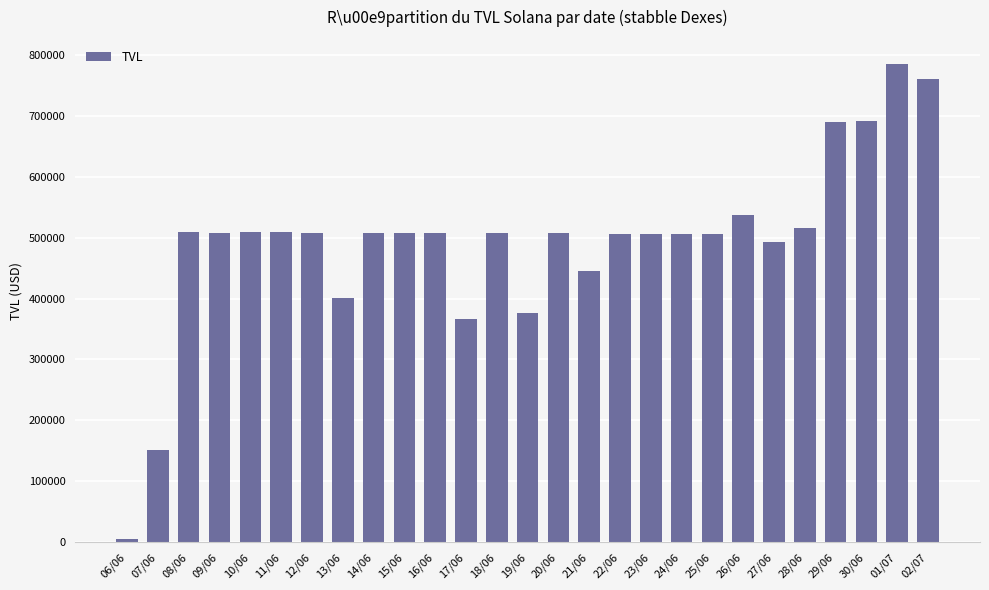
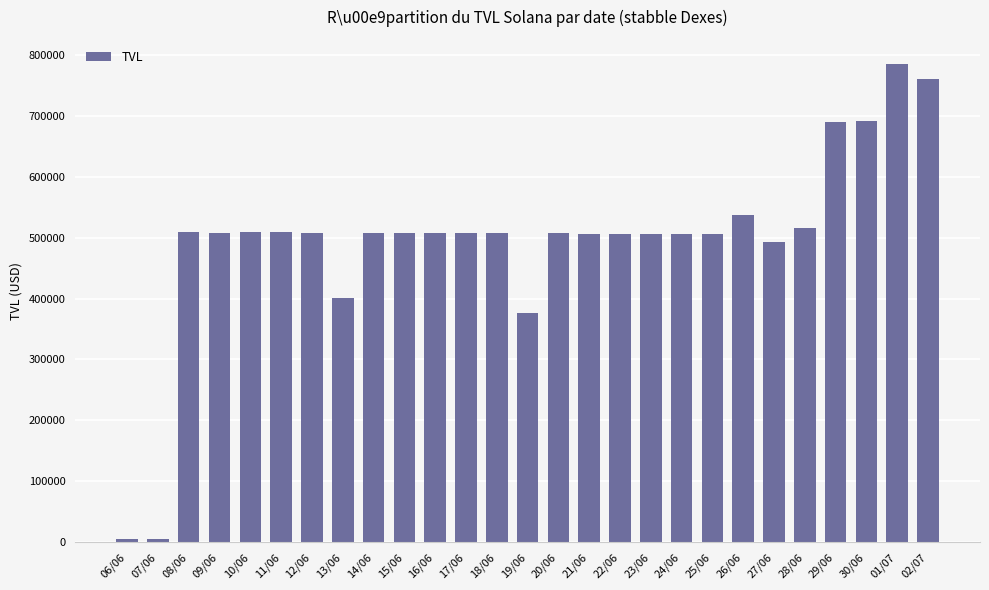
  {
    "06/06": 10000,
-   "07/06": 150000,
+   "07/06": 10000,
    "08/06": 510000,
    "09/06": 510000,
    "10/06": 510000,
    "11/06": 510000,
    "12/06": 510000,
    "13/06": 400000,
    "14/06": 510000,
    "15/06": 510000,
    "16/06": 510000,
-   "17/06": 370000,
+   "17/06": 510000,
    "18/06": 510000,
    "19/06": 380000,
    "20/06": 510000,
-   "21/06": 450000,
+   "21/06": 510000,
    "22/06": 510000,
    "23/06": 510000,
    "24/06": 510000,
    "25/06": 510000,
    "26/06": 540000,
    "27/06": 490000,
    "28/06": 520000,
    "29/06": 690000,
    "30/06": 690000,
    "01/07": 790000,
    "02/07": 760000
  }
